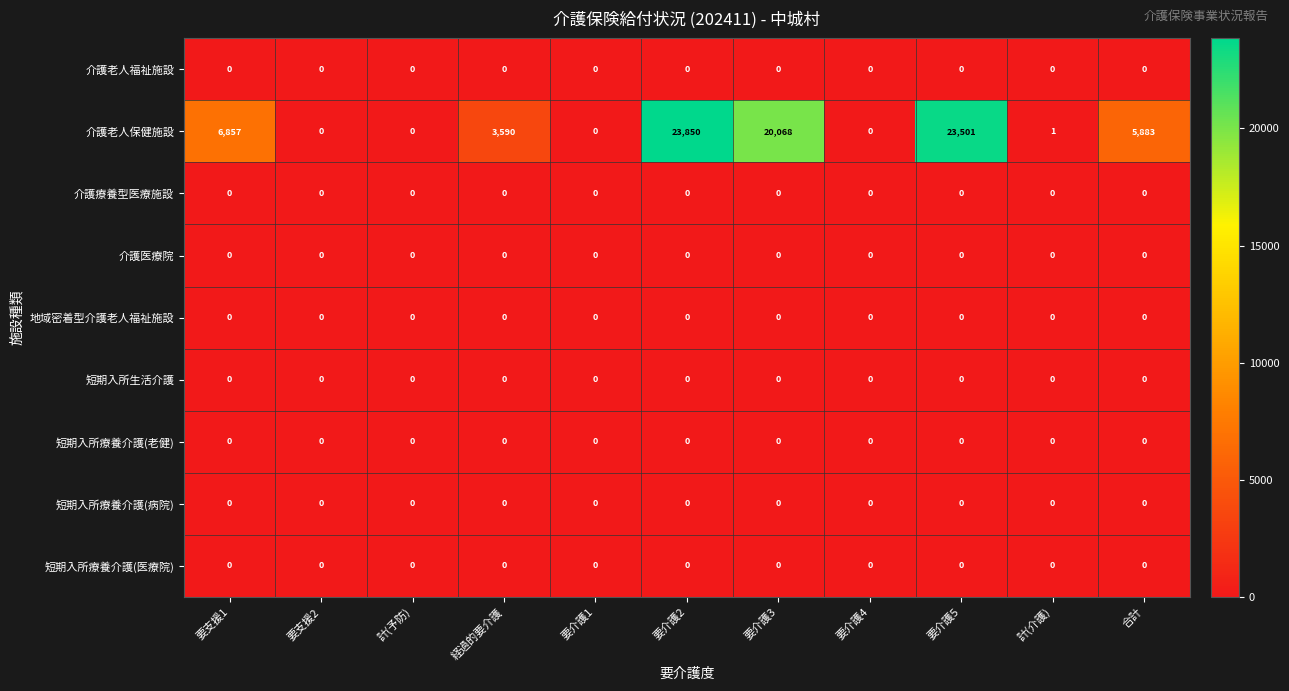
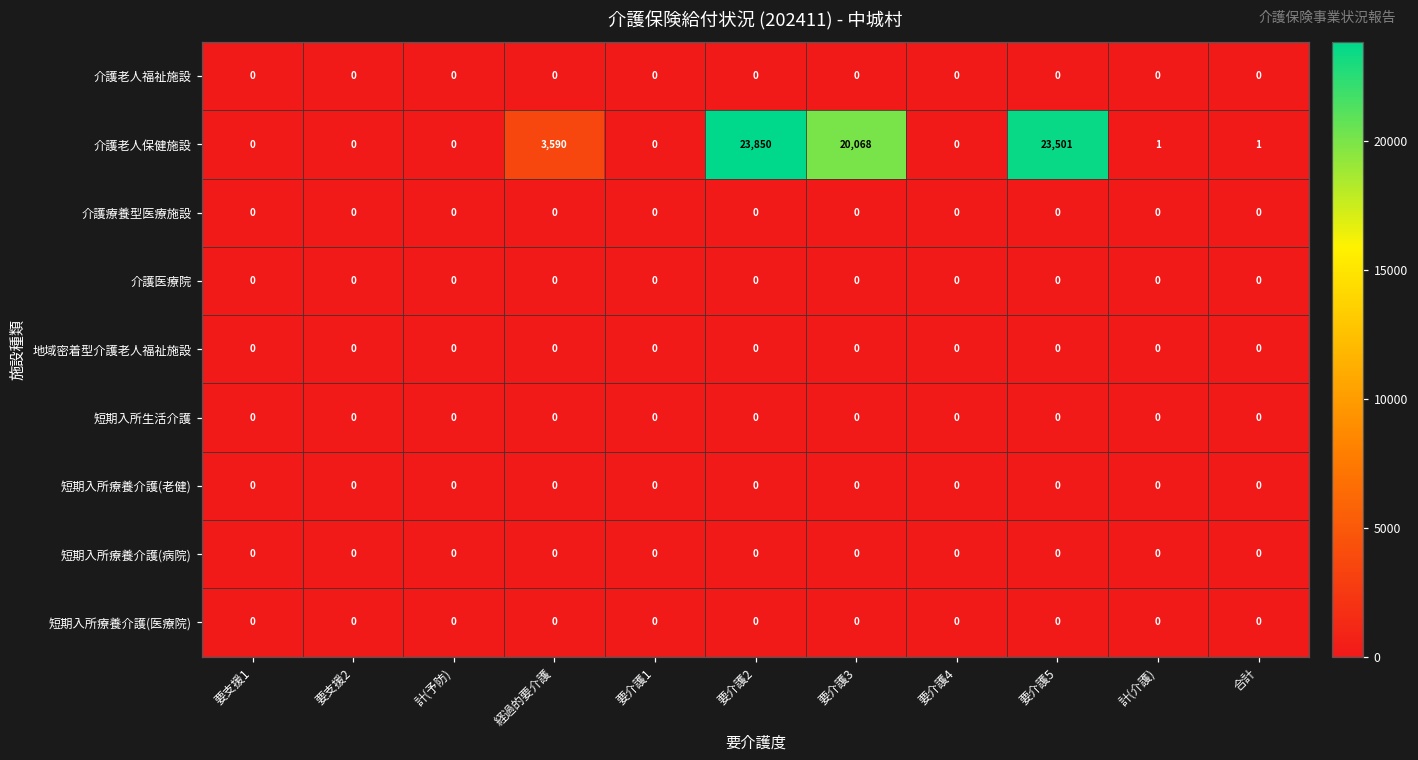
  {
    "介護老人福祉施設": {
      "要支援1": "0",
      "要支援2": "0",
      "計(予防)": "0",
      "経過的要介護": "0",
      "要介護1": "0",
      "要介護2": "0",
      "要介護3": "0",
      "要介護4": "0",
      "要介護5": "0",
      "計(介護)": "0",
      "合計": "0"
    },
    "介護老人保健施設": {
-     "要支援1": "6,857",
+     "要支援1": "0",
      "要支援2": "0",
      "計(予防)": "0",
      "経過的要介護": "3,590",
      "要介護1": "0",
      "要介護2": "23,850",
      "要介護3": "20,068",
      "要介護4": "0",
      "要介護5": "23,501",
      "計(介護)": "1",
-     "合計": "5,883"
+     "合計": "1"
    },
    "介護療養型医療施設": {
      "要支援1": "0",
      "要支援2": "0",
      "計(予防)": "0",
      "経過的要介護": "0",
      "要介護1": "0",
      "要介護2": "0",
      "要介護3": "0",
      "要介護4": "0",
      "要介護5": "0",
      "計(介護)": "0",
      "合計": "0"
    },
    "介護医療院": {
      "要支援1": "0",
      "要支援2": "0",
      "計(予防)": "0",
      "経過的要介護": "0",
      "要介護1": "0",
      "要介護2": "0",
      "要介護3": "0",
      "要介護4": "0",
      "要介護5": "0",
      "計(介護)": "0",
      "合計": "0"
    },
    "地域密着型介護老人福祉施設": {
      "要支援1": "0",
      "要支援2": "0",
      "計(予防)": "0",
      "経過的要介護": "0",
      "要介護1": "0",
      "要介護2": "0",
      "要介護3": "0",
      "要介護4": "0",
      "要介護5": "0",
      "計(介護)": "0",
      "合計": "0"
    },
    "短期入所生活介護": {
      "要支援1": "0",
      "要支援2": "0",
      "計(予防)": "0",
      "経過的要介護": "0",
      "要介護1": "0",
      "要介護2": "0",
      "要介護3": "0",
      "要介護4": "0",
      "要介護5": "0",
      "計(介護)": "0",
      "合計": "0"
    },
    "短期入所療養介護(老健)": {
      "要支援1": "0",
      "要支援2": "0",
      "計(予防)": "0",
      "経過的要介護": "0",
      "要介護1": "0",
      "要介護2": "0",
      "要介護3": "0",
      "要介護4": "0",
      "要介護5": "0",
      "計(介護)": "0",
      "合計": "0"
    },
    "短期入所療養介護(病院)": {
      "要支援1": "0",
      "要支援2": "0",
      "計(予防)": "0",
      "経過的要介護": "0",
      "要介護1": "0",
      "要介護2": "0",
      "要介護3": "0",
      "要介護4": "0",
      "要介護5": "0",
      "計(介護)": "0",
      "合計": "0"
    },
    "短期入所療養介護(医療院)": {
      "要支援1": "0",
      "要支援2": "0",
      "計(予防)": "0",
      "経過的要介護": "0",
      "要介護1": "0",
      "要介護2": "0",
      "要介護3": "0",
      "要介護4": "0",
      "要介護5": "0",
      "計(介護)": "0",
      "合計": "0"
    }
  }
